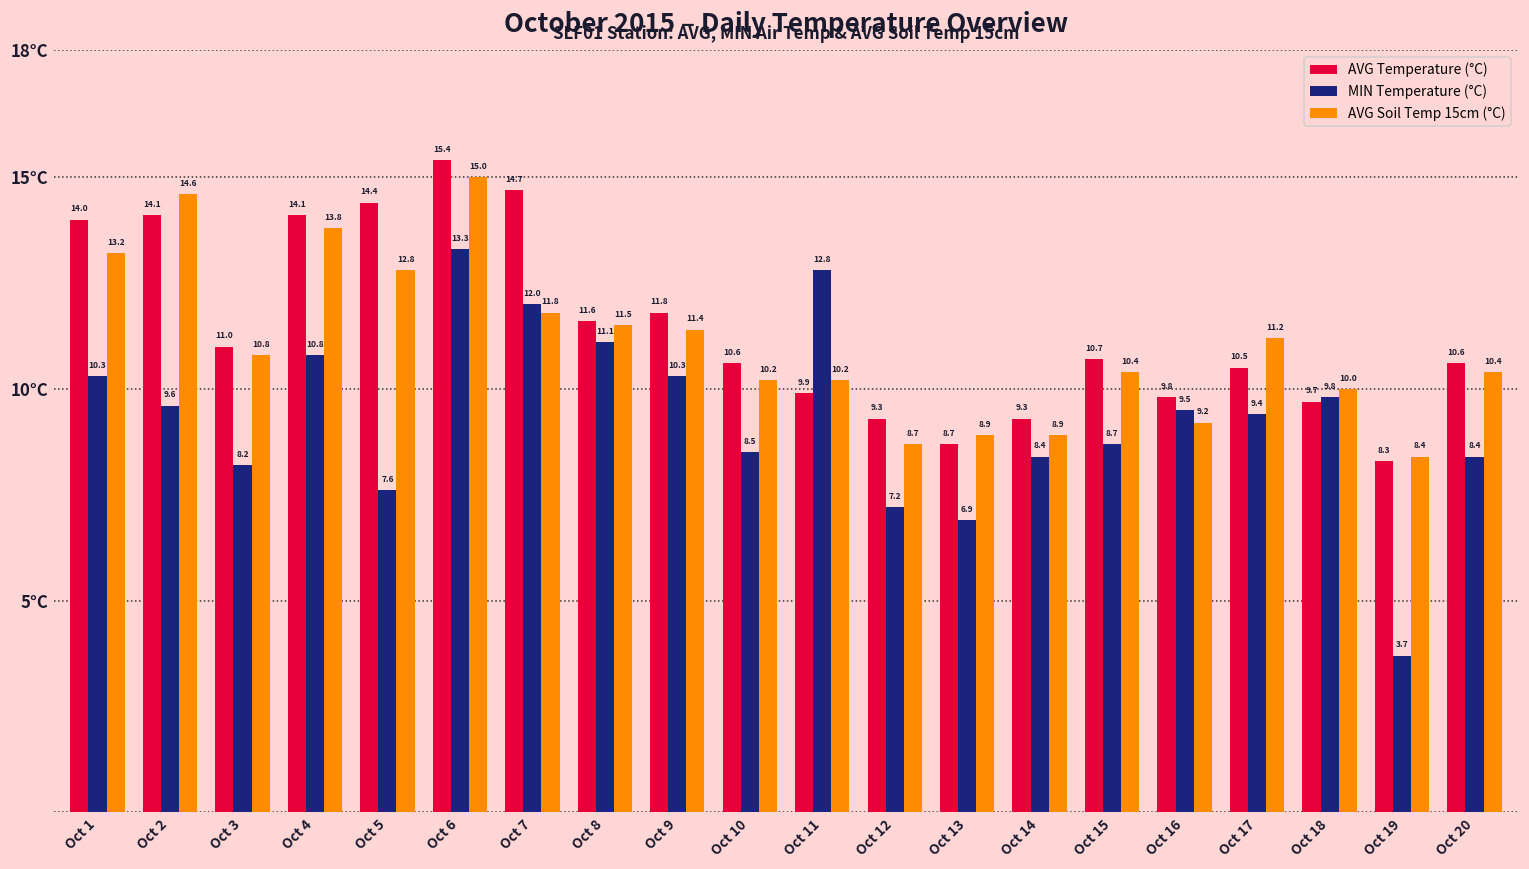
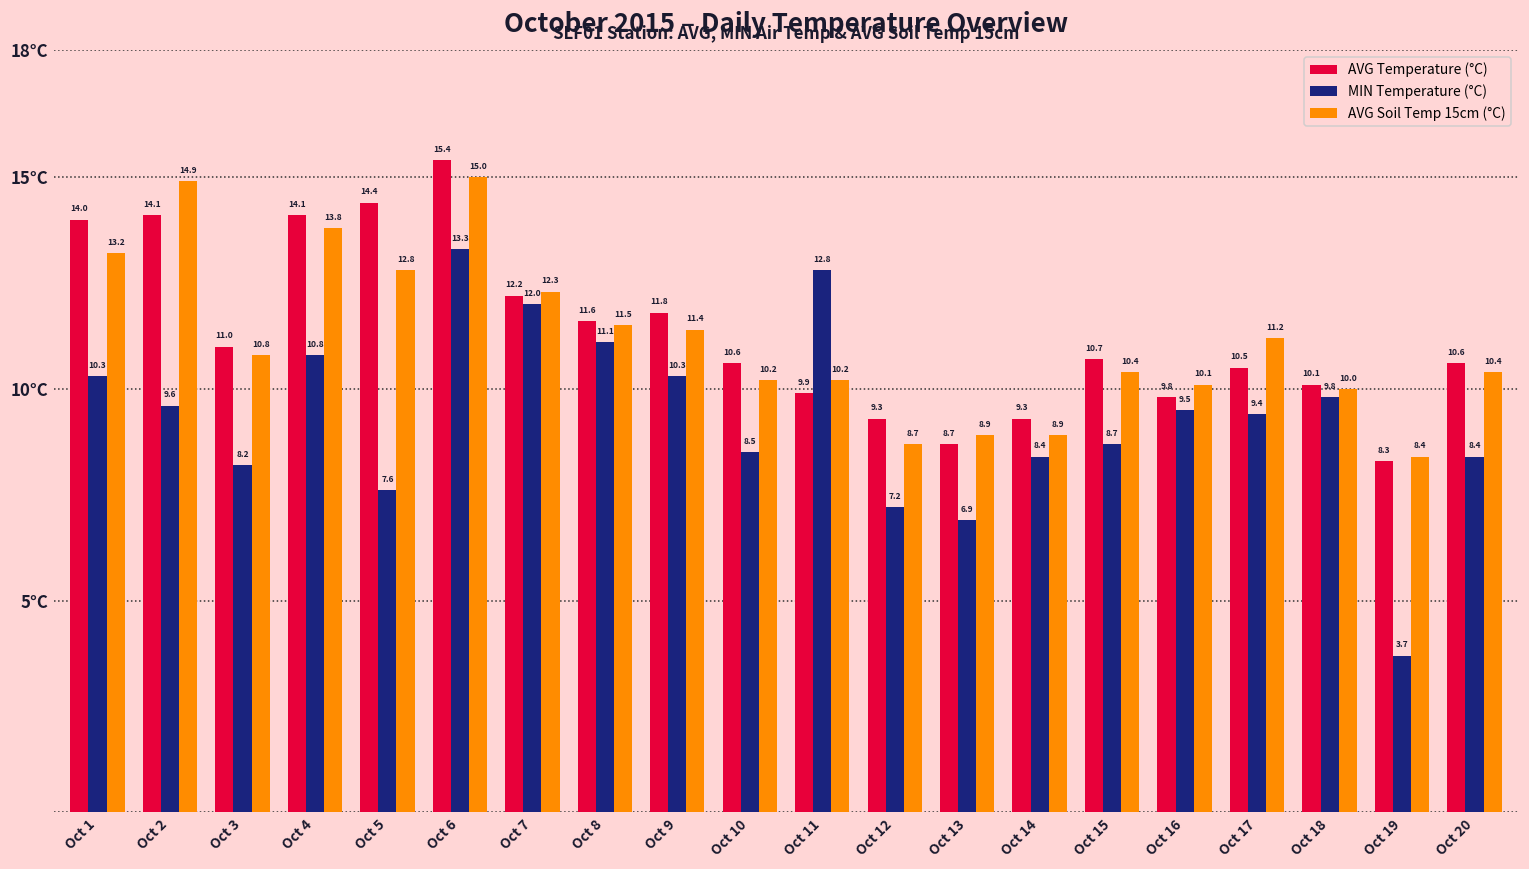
  {
    "AVG Temperature (°C)": {
      "Oct 1": 14.0,
      "Oct 2": 14.1,
      "Oct 3": 11.0,
      "Oct 4": 14.1,
      "Oct 5": 14.4,
      "Oct 6": 15.4,
-     "Oct 7": 14.7,
+     "Oct 7": 12.2,
      "Oct 8": 11.6,
      "Oct 9": 11.8,
      "Oct 10": 10.6,
      "Oct 11": 9.9,
      "Oct 12": 9.3,
      "Oct 13": 8.7,
      "Oct 14": 9.3,
      "Oct 15": 10.7,
      "Oct 16": 9.8,
      "Oct 17": 10.5,
-     "Oct 18": 9.7,
+     "Oct 18": 10.1,
      "Oct 19": 8.3,
      "Oct 20": 10.6
    },
    "MIN Temperature (°C)": {
      "Oct 1": 10.3,
      "Oct 2": 9.6,
      "Oct 3": 8.2,
      "Oct 4": 10.8,
      "Oct 5": 7.6,
      "Oct 6": 13.3,
      "Oct 7": 12.0,
      "Oct 8": 11.1,
      "Oct 9": 10.3,
      "Oct 10": 8.5,
      "Oct 11": 12.8,
      "Oct 12": 7.2,
      "Oct 13": 6.9,
      "Oct 14": 8.4,
      "Oct 15": 8.7,
      "Oct 16": 9.5,
      "Oct 17": 9.4,
      "Oct 18": 9.8,
      "Oct 19": 3.7,
      "Oct 20": 8.4
    },
    "AVG Soil Temp 15cm (°C)": {
      "Oct 1": 13.2,
-     "Oct 2": 14.6,
+     "Oct 2": 14.9,
      "Oct 3": 10.8,
      "Oct 4": 13.8,
      "Oct 5": 12.8,
      "Oct 6": 15.0,
-     "Oct 7": 11.8,
+     "Oct 7": 12.3,
      "Oct 8": 11.5,
      "Oct 9": 11.4,
      "Oct 10": 10.2,
      "Oct 11": 10.2,
      "Oct 12": 8.7,
      "Oct 13": 8.9,
      "Oct 14": 8.9,
      "Oct 15": 10.4,
-     "Oct 16": 9.2,
+     "Oct 16": 10.1,
      "Oct 17": 11.2,
      "Oct 18": 10.0,
      "Oct 19": 8.4,
      "Oct 20": 10.4
    }
  }
